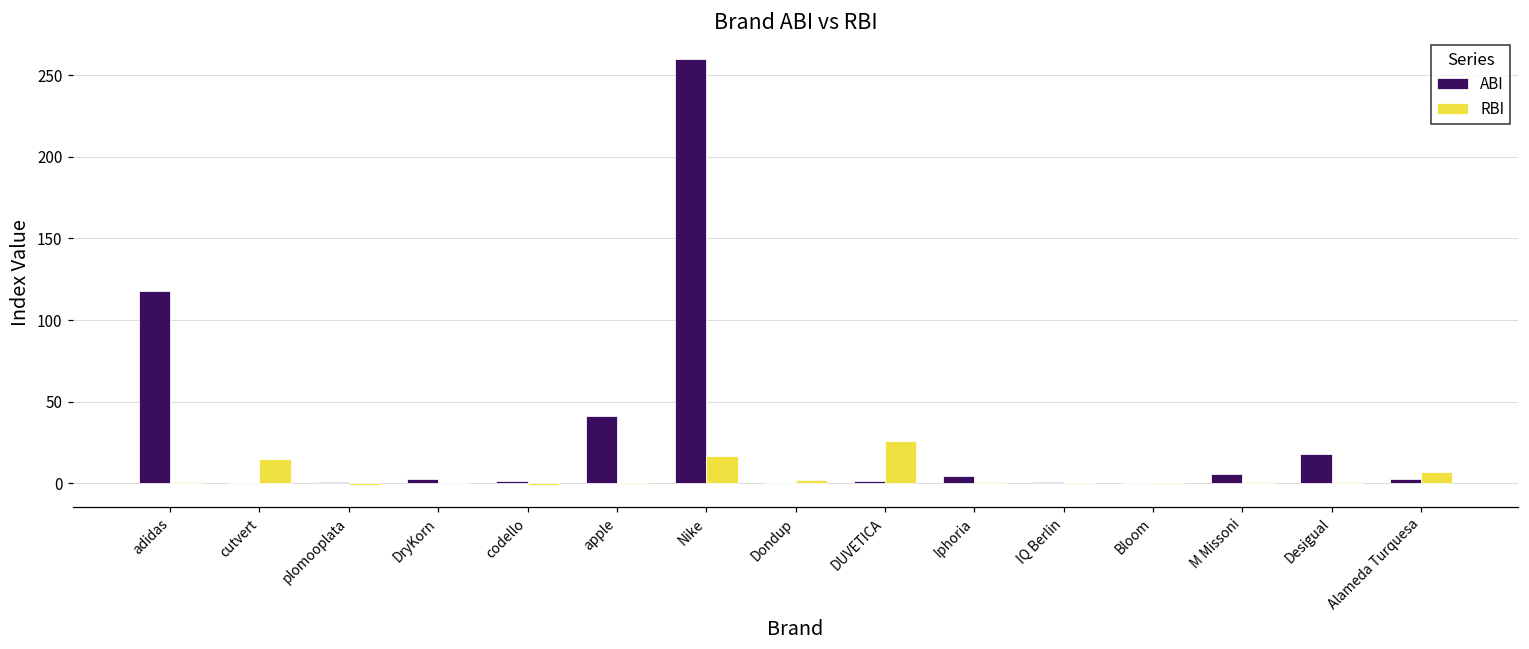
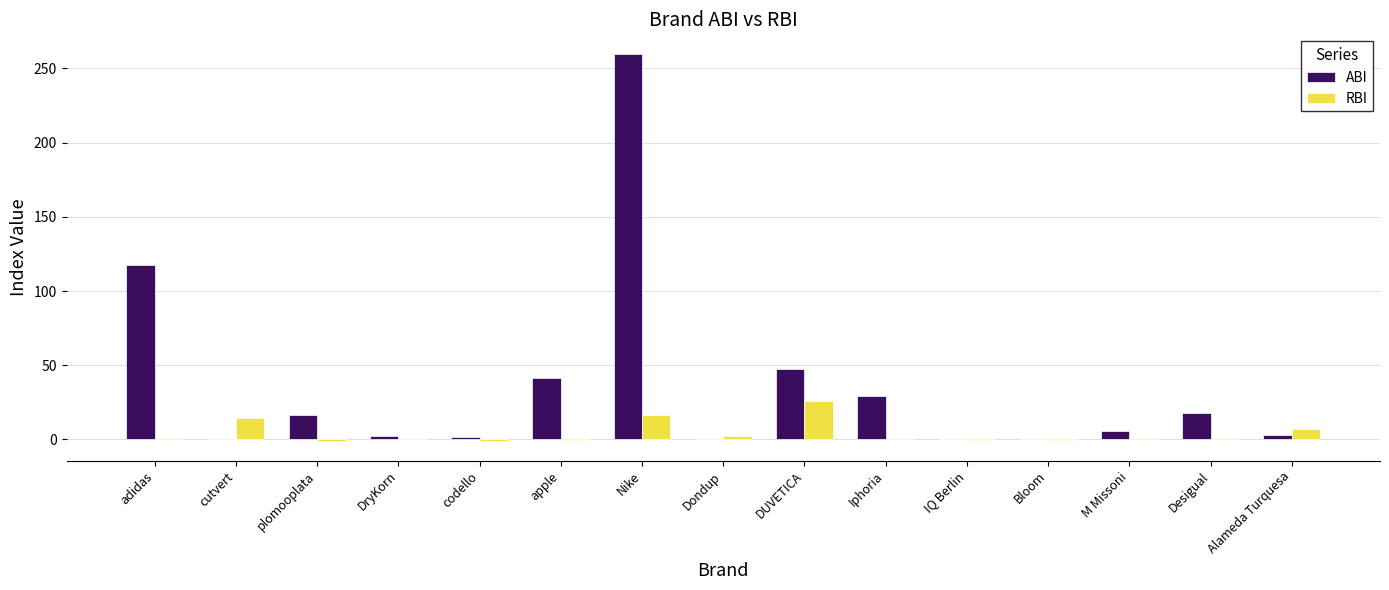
  {
    "ABI": {
      "adidas": 118,
      "cutvert": 0,
-     "plomooplata": 1,
+     "plomooplata": 16,
      "DryKorn": 2,
      "apple": 41,
      "Nike": 260,
-     "DUVETICA": 2,
-     "Iphoria": 4,
+     "DUVETICA": 47,
+     "Iphoria": 29,
      "M Missoni": 6,
      "Desigual": 18,
      "Alameda Turquesa": 3
    },
    "RBI": {
      "cutvert": 15,
      "Nike": 17,
      "Dondup": 2,
      "DUVETICA": 26,
      "Alameda Turquesa": 7
    }
  }
